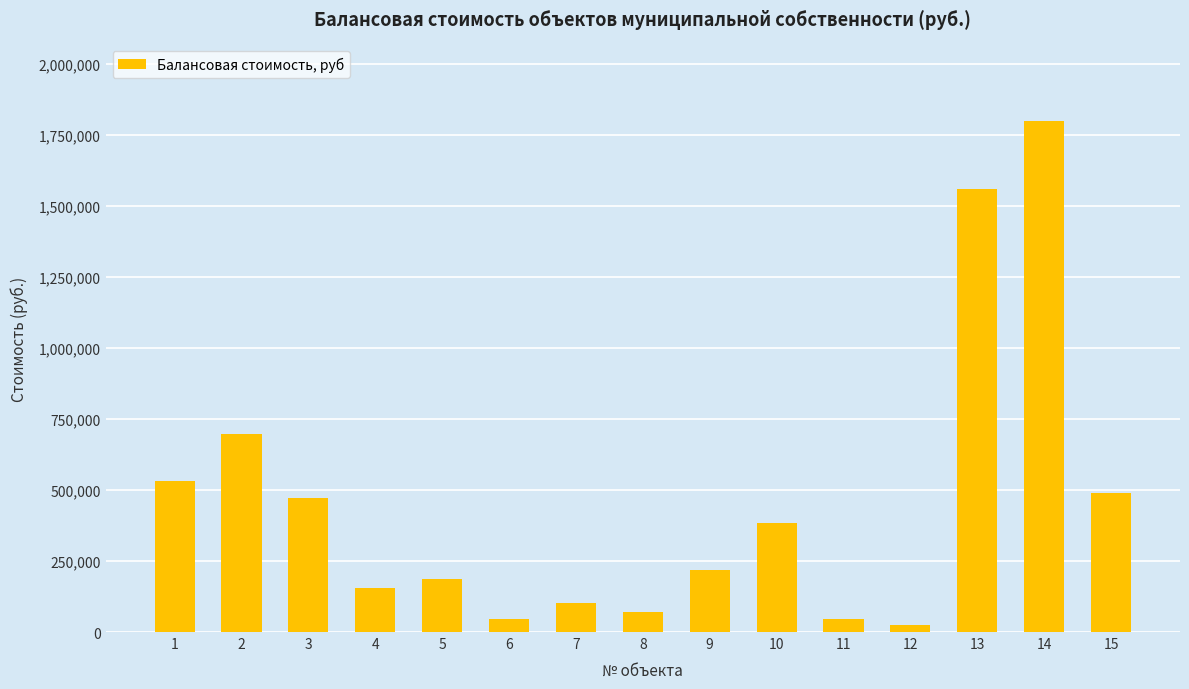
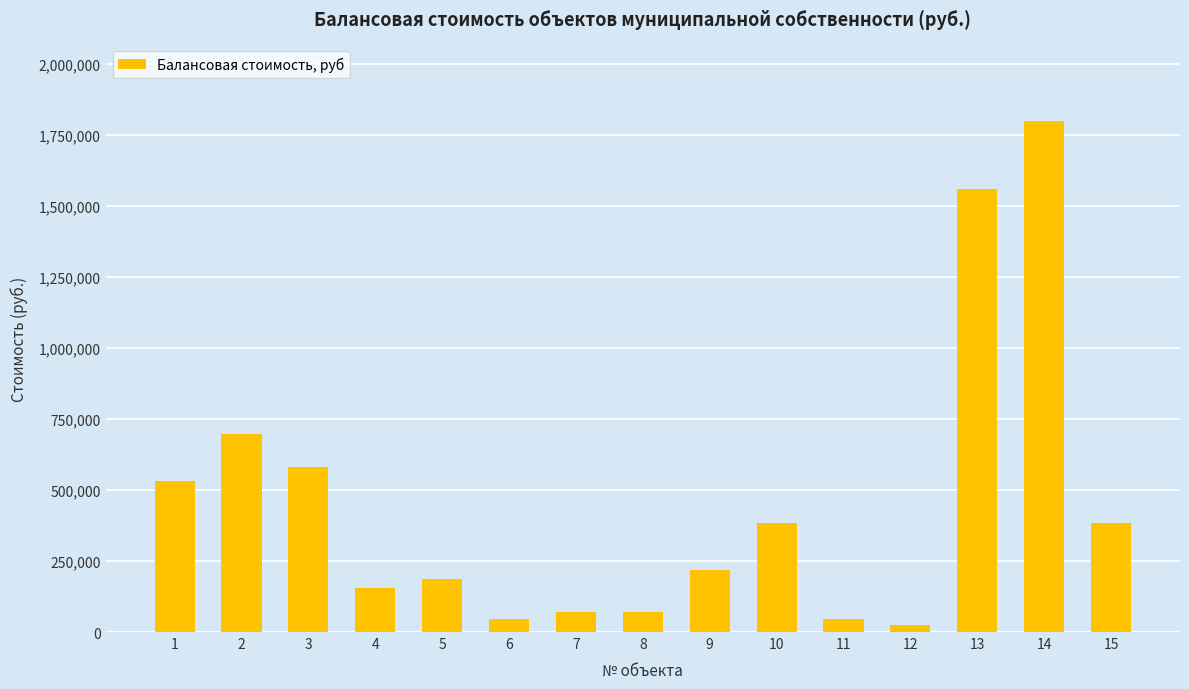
  {
    "1": "530,000",
    "2": "700,000",
-   "3": "470,000",
+   "3": "580,000",
    "4": "150,000",
    "5": "190,000",
    "6": "50,000",
-   "7": "100,000",
+   "7": "70,000",
    "8": "70,000",
    "9": "220,000",
    "10": "390,000",
    "11": "40,000",
    "12": "20,000",
    "13": "1,560,000",
    "14": "1,800,000",
-   "15": "490,000"
+   "15": "380,000"
  }
